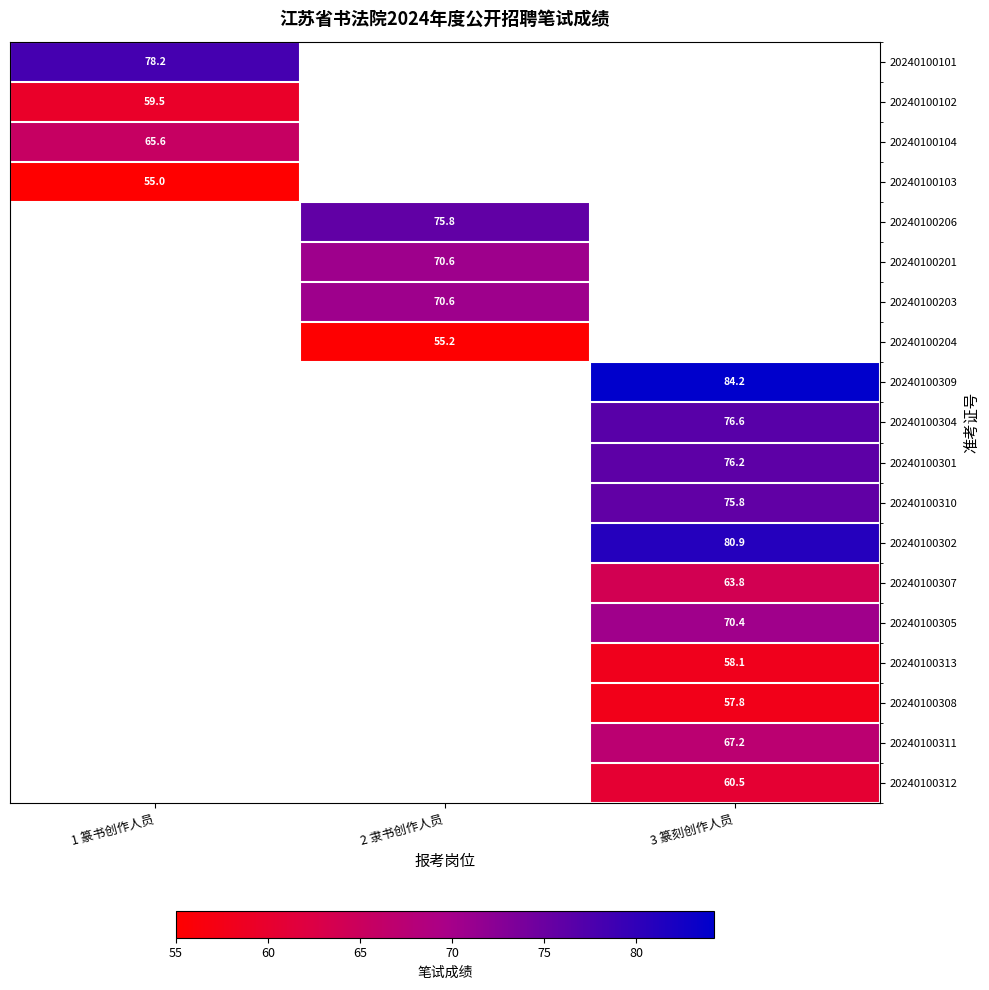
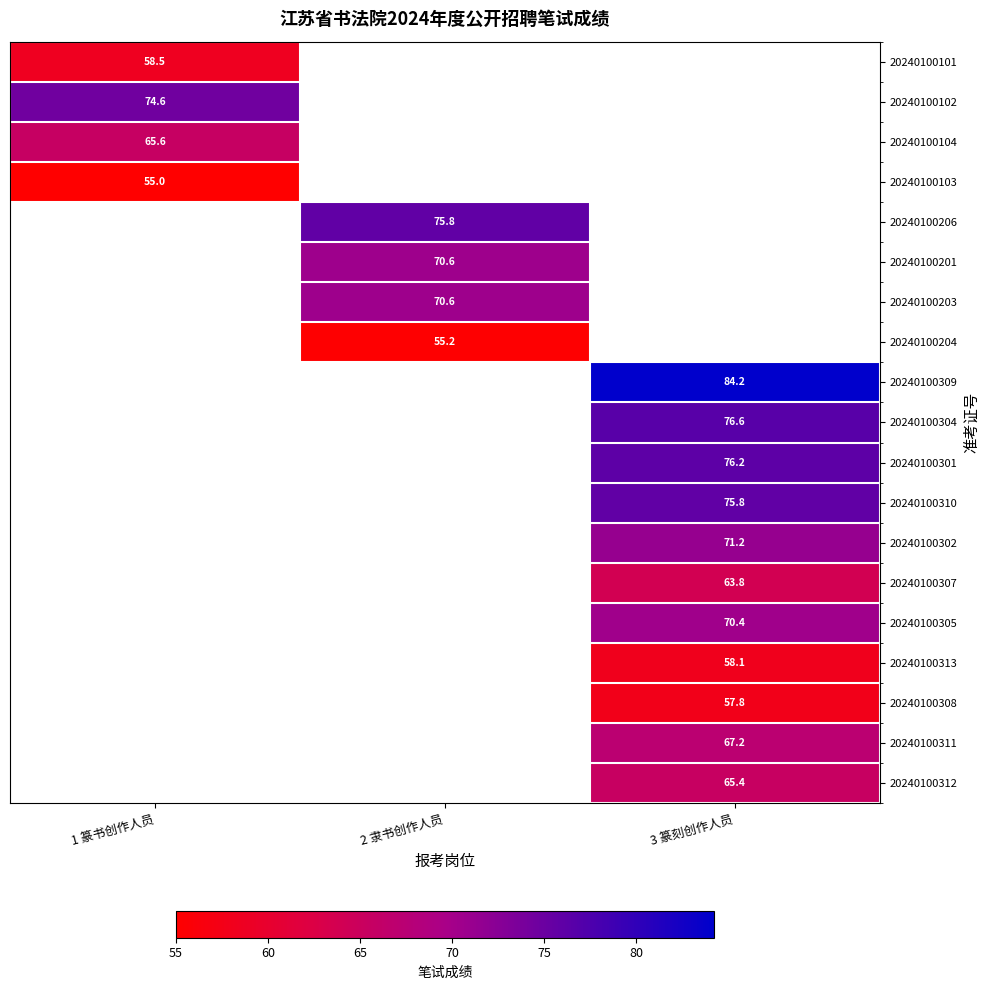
  {
    "20240100101": {
-     "1 篆书创作人员": 78.2
+     "1 篆书创作人员": 58.5
    },
    "20240100102": {
-     "1 篆书创作人员": 59.5
+     "1 篆书创作人员": 74.6
    },
    "20240100104": {
      "1 篆书创作人员": 65.6
    },
    "20240100103": {
      "1 篆书创作人员": 55.0
    },
    "20240100206": {
      "2 隶书创作人员": 75.8
    },
    "20240100201": {
      "2 隶书创作人员": 70.6
    },
    "20240100203": {
      "2 隶书创作人员": 70.6
    },
    "20240100204": {
      "2 隶书创作人员": 55.2
    },
    "20240100309": {
      "3 篆刻创作人员": 84.2
    },
    "20240100304": {
      "3 篆刻创作人员": 76.6
    },
    "20240100301": {
      "3 篆刻创作人员": 76.2
    },
    "20240100310": {
      "3 篆刻创作人员": 75.8
    },
    "20240100302": {
-     "3 篆刻创作人员": 80.9
+     "3 篆刻创作人员": 71.2
    },
    "20240100307": {
      "3 篆刻创作人员": 63.8
    },
    "20240100305": {
      "3 篆刻创作人员": 70.4
    },
    "20240100313": {
      "3 篆刻创作人员": 58.1
    },
    "20240100308": {
      "3 篆刻创作人员": 57.8
    },
    "20240100311": {
      "3 篆刻创作人员": 67.2
    },
    "20240100312": {
-     "3 篆刻创作人员": 60.5
+     "3 篆刻创作人员": 65.4
    }
  }
